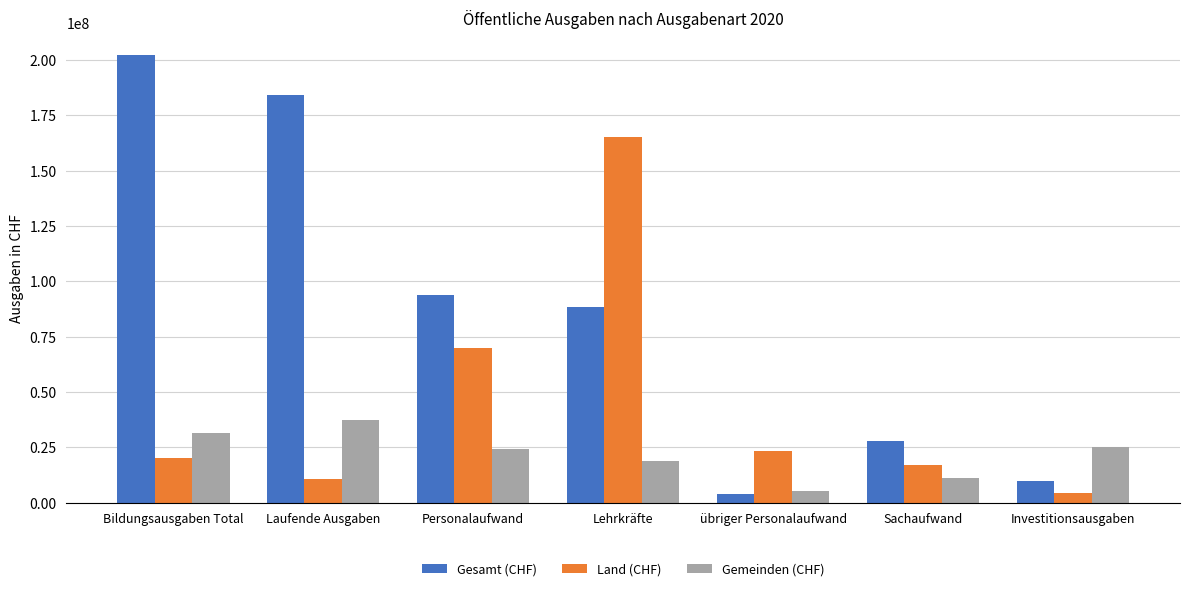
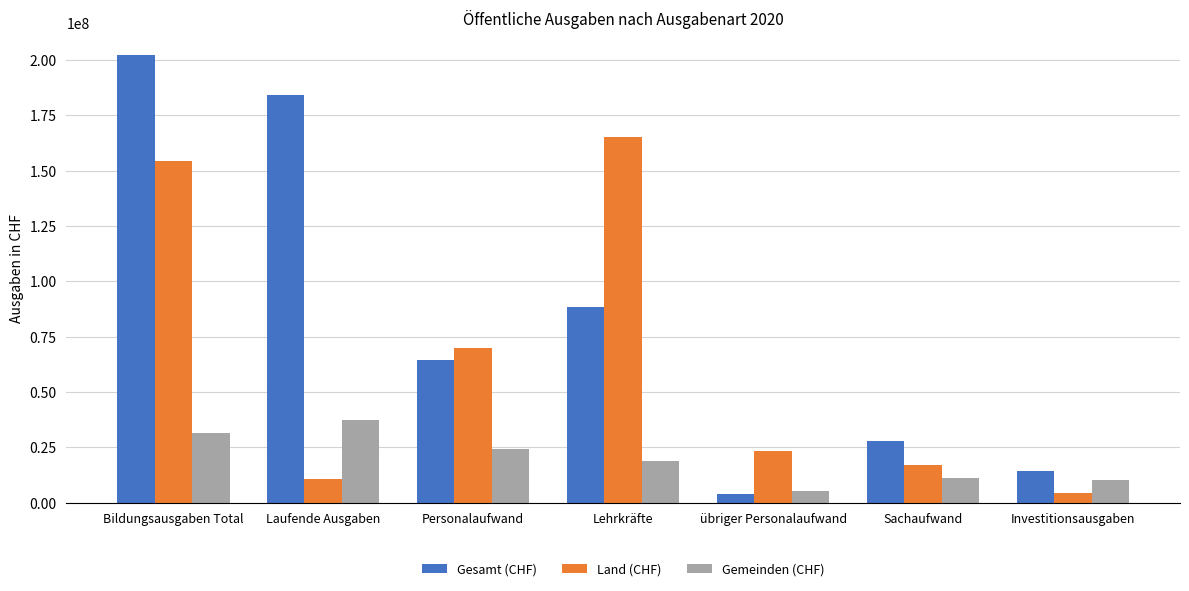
  {
    "Gesamt (CHF)": {
      "Bildungsausgaben Total": 202000000,
      "Laufende Ausgaben": 184000000,
-     "Personalaufwand": 94000000,
+     "Personalaufwand": 65000000,
      "Lehrkräfte": 89000000,
      "übriger Personalaufwand": 4000000,
      "Sachaufwand": 28000000,
-     "Investitionsausgaben": 10000000
+     "Investitionsausgaben": 14000000
    },
    "Land (CHF)": {
-     "Bildungsausgaben Total": 20000000,
+     "Bildungsausgaben Total": 155000000,
      "Laufende Ausgaben": 11000000,
      "Personalaufwand": 70000000,
      "Lehrkräfte": 165000000,
      "übriger Personalaufwand": 24000000,
      "Sachaufwand": 17000000,
      "Investitionsausgaben": 4000000
    },
    "Gemeinden (CHF)": {
      "Bildungsausgaben Total": 32000000,
      "Laufende Ausgaben": 37000000,
      "Personalaufwand": 24000000,
      "Lehrkräfte": 19000000,
      "übriger Personalaufwand": 5000000,
      "Sachaufwand": 11000000,
-     "Investitionsausgaben": 25000000
+     "Investitionsausgaben": 10000000
    }
  }
